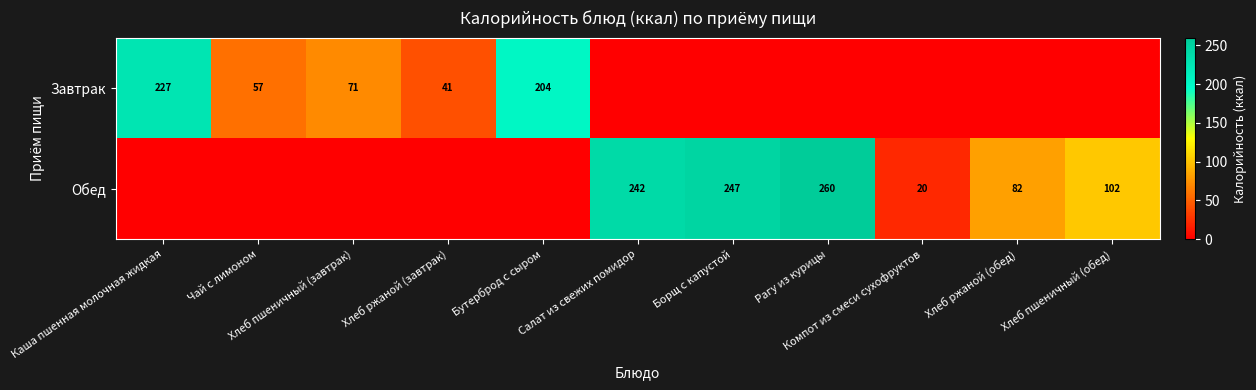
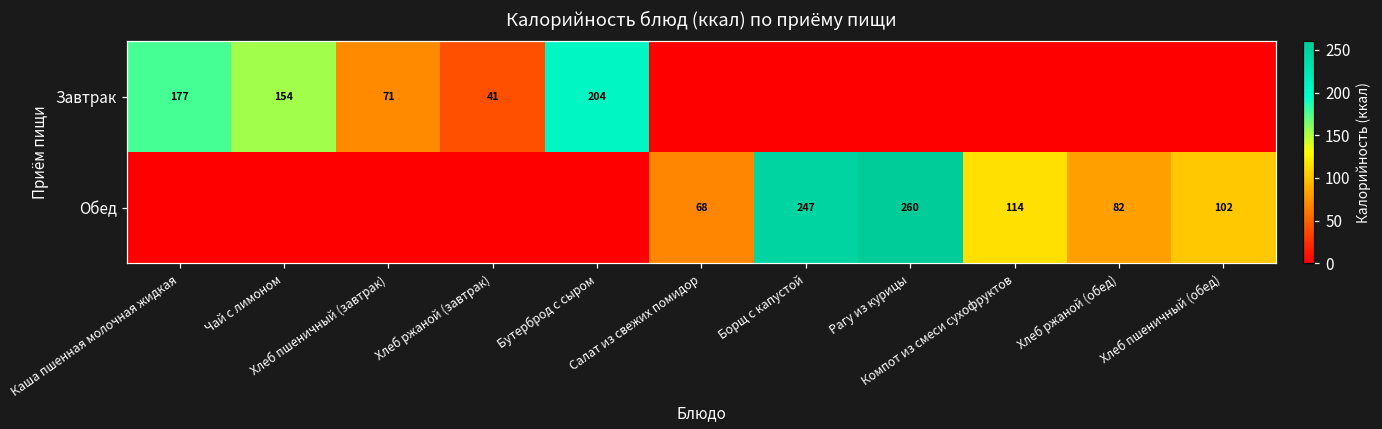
  {
    "Завтрак": {
-     "Каша пшенная молочная жидкая": 227,
-     "Чай с лимоном": 57,
+     "Каша пшенная молочная жидкая": 177,
+     "Чай с лимоном": 154,
      "Хлеб пшеничный (завтрак)": 71,
      "Хлеб ржаной (завтрак)": 41,
      "Бутерброд с сыром": 204
    },
    "Обед": {
-     "Салат из свежих помидор": 242,
+     "Салат из свежих помидор": 68,
      "Борщ с капустой": 247,
      "Рагу из курицы": 260,
-     "Компот из смеси сухофруктов": 20,
+     "Компот из смеси сухофруктов": 114,
      "Хлеб ржаной (обед)": 82,
      "Хлеб пшеничный (обед)": 102
    }
  }
